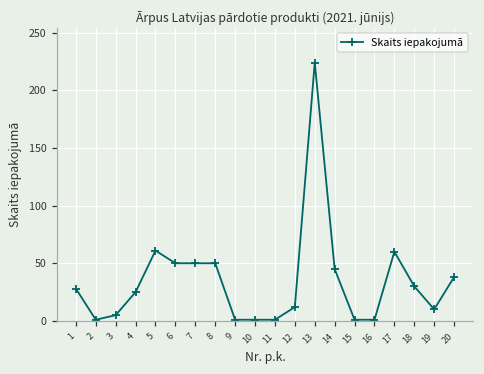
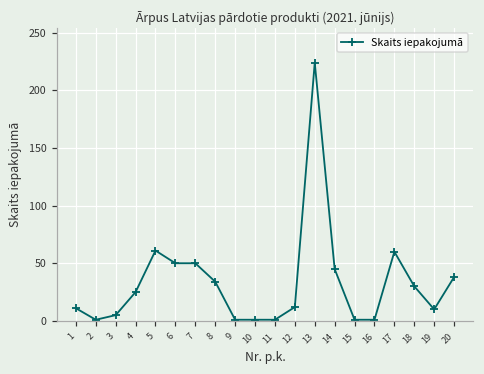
  {
-   "1": 28,
+   "1": 11,
    "2": 1,
    "3": 5,
    "4": 25,
    "5": 61,
    "6": 50,
    "7": 50,
-   "8": 50,
+   "8": 34,
    "9": 1,
    "10": 1,
    "11": 1,
    "12": 12,
    "13": 224,
    "14": 45,
    "15": 1,
    "16": 1,
    "17": 60,
    "18": 30,
    "19": 10,
    "20": 38
  }
